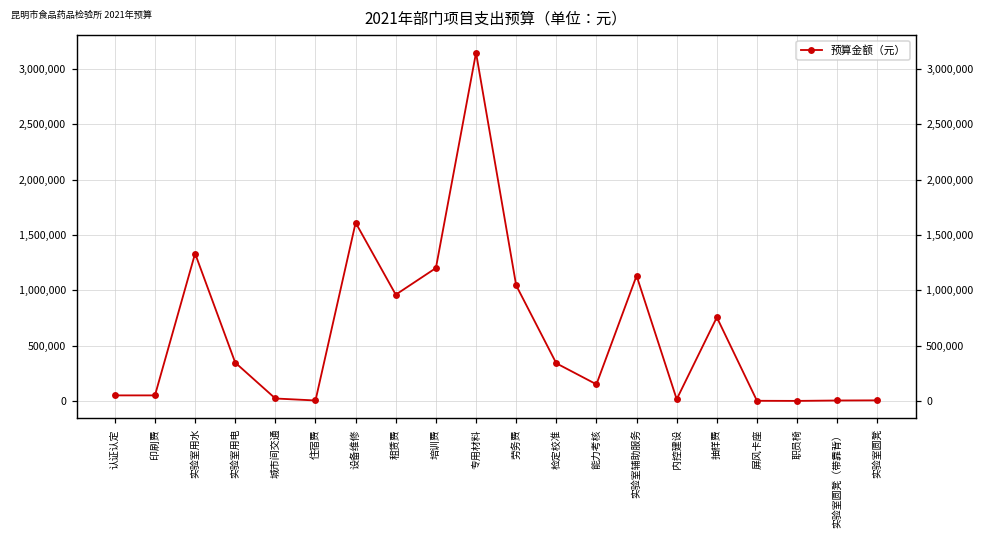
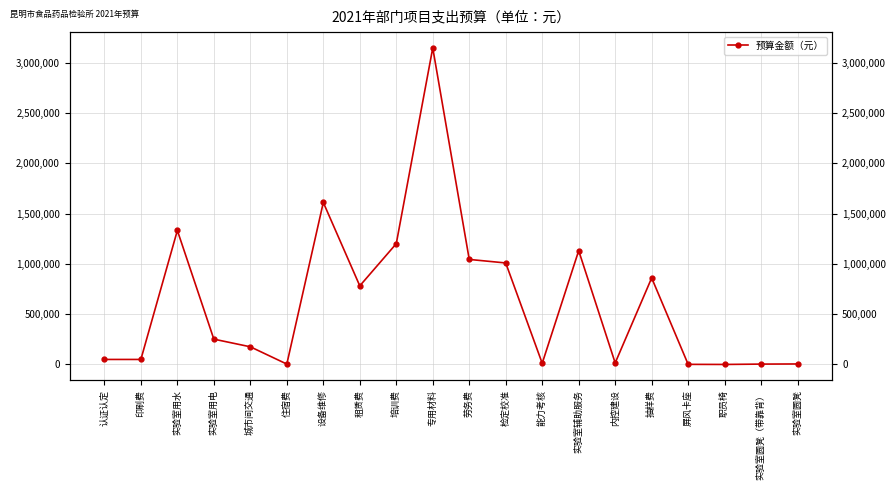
  {
    "认证认定": "50,000",
    "印刷费": "50,000",
    "实验室用水": "1,330,000",
-   "实验室用电": "350,000",
-   "城市间交通": "20,000",
+   "实验室用电": "250,000",
+   "城市间交通": "180,000",
    "住宿费": "0",
    "设备维修": "1,610,000",
-   "租赁费": "960,000",
+   "租赁费": "780,000",
    "培训费": "1,200,000",
    "专用材料": "3,150,000",
    "劳务费": "1,040,000",
-   "检定校准": "340,000",
-   "能力考核": "150,000",
+   "检定校准": "1,010,000",
+   "能力考核": "10,000",
    "实验室辅助服务": "1,130,000",
    "内控建设": "20,000",
-   "抽样费": "760,000",
+   "抽样费": "860,000",
    "屏风卡座": "0",
    "职员椅": "0",
    "实验室圆凳（带靠背）": "0",
    "实验室圆凳": "10,000"
  }
